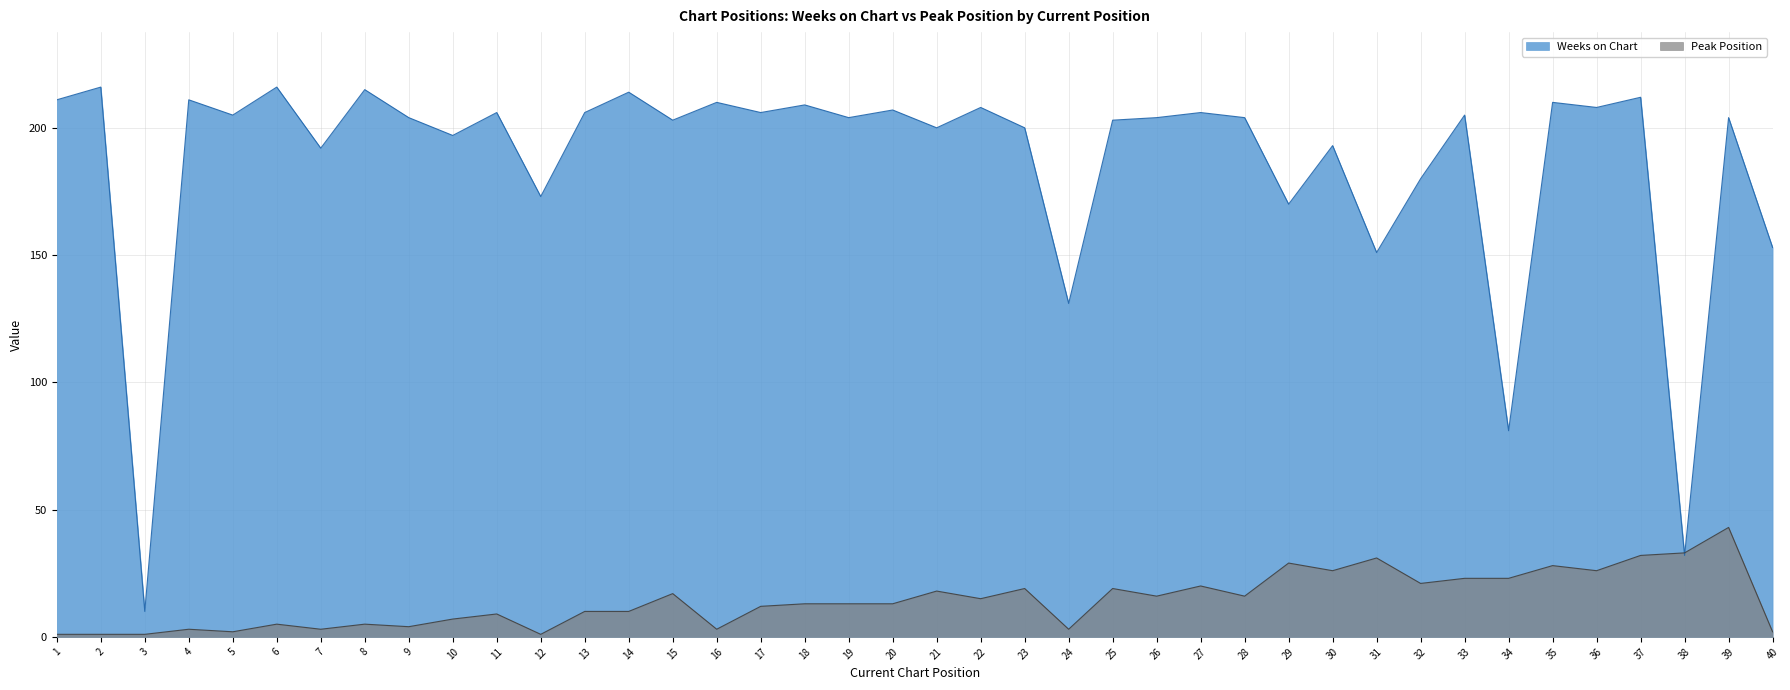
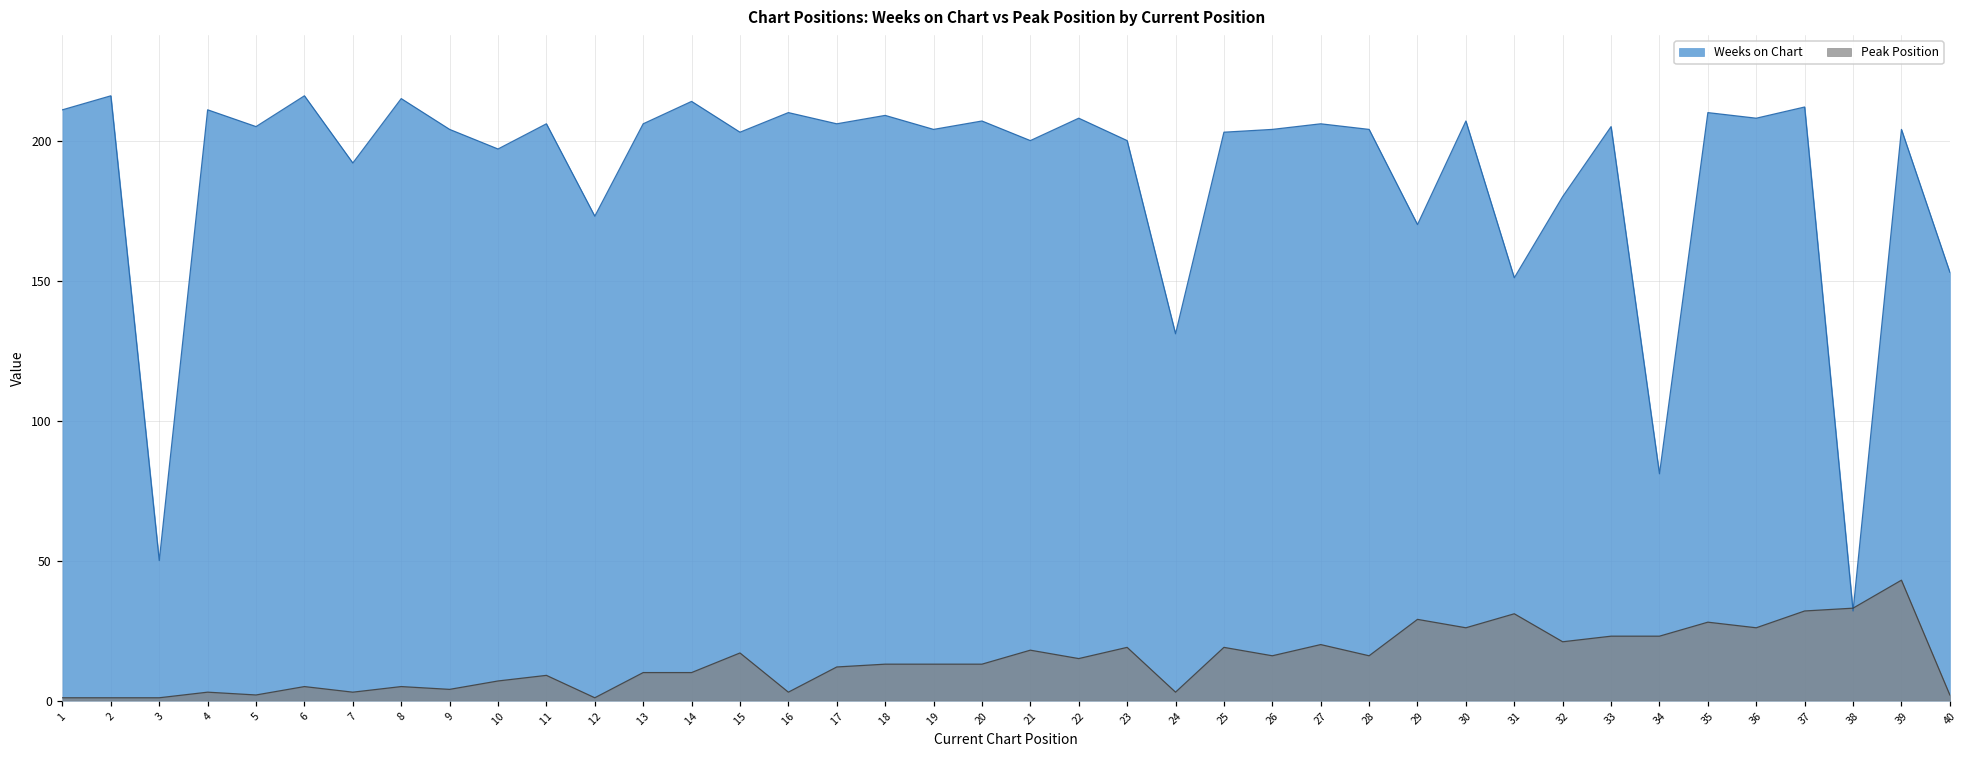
  {
    "Weeks on Chart": {
      "1": 211,
      "2": 216,
-     "3": 10,
+     "3": 50,
      "4": 211,
      "5": 205,
      "6": 216,
      "7": 192,
      "8": 215,
      "9": 204,
      "10": 197,
      "11": 206,
      "12": 173,
      "13": 206,
      "14": 214,
      "15": 203,
      "16": 210,
      "17": 206,
      "18": 209,
      "19": 204,
      "20": 207,
      "21": 200,
      "22": 208,
      "23": 200,
      "24": 131,
      "25": 203,
      "26": 204,
      "27": 206,
      "28": 204,
      "29": 170,
-     "30": 193,
+     "30": 207,
      "31": 151,
      "32": 180,
      "33": 205,
      "34": 81,
      "35": 210,
      "36": 208,
      "37": 212,
      "39": 204,
      "40": 153
    },
    "Peak Position": {
      "1": 1,
      "2": 1,
      "3": 1,
      "4": 3,
      "5": 2,
      "6": 5,
      "7": 3,
      "8": 5,
      "9": 4,
      "10": 7,
      "11": 9,
      "12": 1,
      "13": 10,
      "14": 10,
      "15": 17,
      "16": 3,
      "17": 12,
      "18": 13,
      "19": 13,
      "20": 13,
      "21": 18,
      "22": 15,
      "23": 19,
      "24": 3,
      "25": 19,
      "26": 16,
      "27": 20,
      "28": 16,
      "29": 29,
      "30": 26,
      "31": 31,
      "32": 21,
      "33": 23,
      "34": 23,
      "35": 28,
      "36": 26,
      "37": 32,
      "39": 43,
      "40": 2
    }
  }
